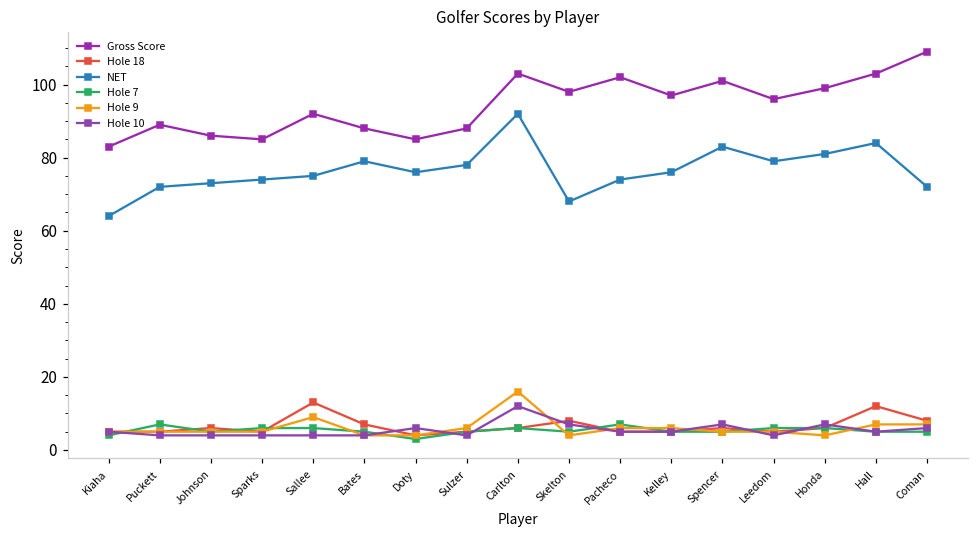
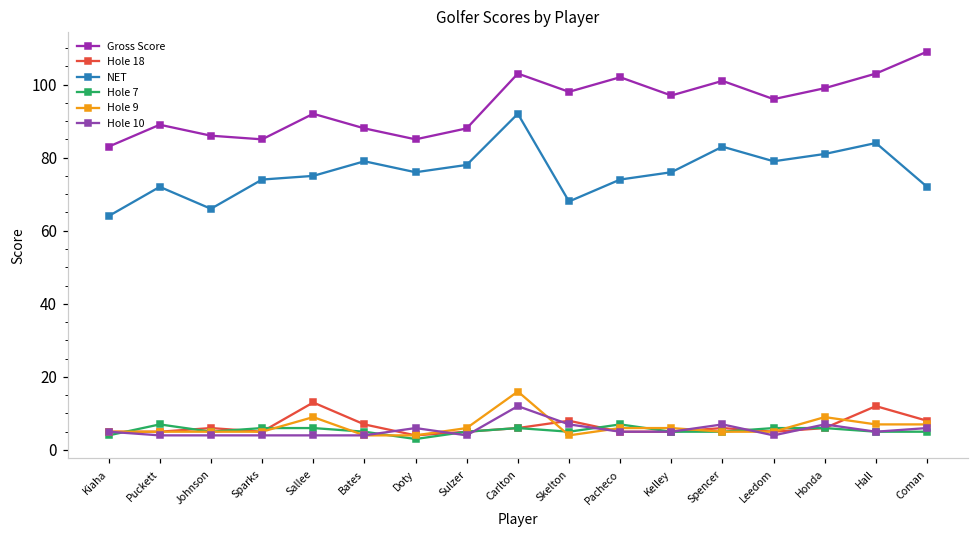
  {
    "Hole 18": {
      "Johnson": 6,
      "Sallee": 13,
      "Bates": 7,
      "Skelton": 8,
      "Spencer": 6,
      "Hall": 12,
      "Coman": 8
    },
    "NET": {
      "Kiaha": 64,
      "Puckett": 72,
-     "Johnson": 73,
+     "Johnson": 66,
      "Sparks": 74,
      "Sallee": 75,
      "Bates": 79,
      "Doty": 76,
      "Sulzer": 78,
      "Carlton": 92,
      "Skelton": 68,
      "Pacheco": 74,
      "Kelley": 76,
      "Spencer": 83,
      "Leedom": 79,
      "Honda": 81,
      "Hall": 84,
      "Coman": 72
    },
    "Hole 7": {
      "Kiaha": 4,
      "Puckett": 7,
      "Sparks": 6,
      "Sallee": 6,
      "Bates": 5,
      "Doty": 3,
      "Skelton": 5,
      "Pacheco": 7,
      "Leedom": 6,
      "Coman": 5
    },
    "Hole 9": {
      "Sallee": 9,
      "Sulzer": 6,
      "Carlton": 16,
      "Skelton": 4,
      "Pacheco": 6,
      "Kelley": 6,
-     "Honda": 4,
+     "Honda": 9,
      "Hall": 7,
      "Coman": 7
    }
  }
